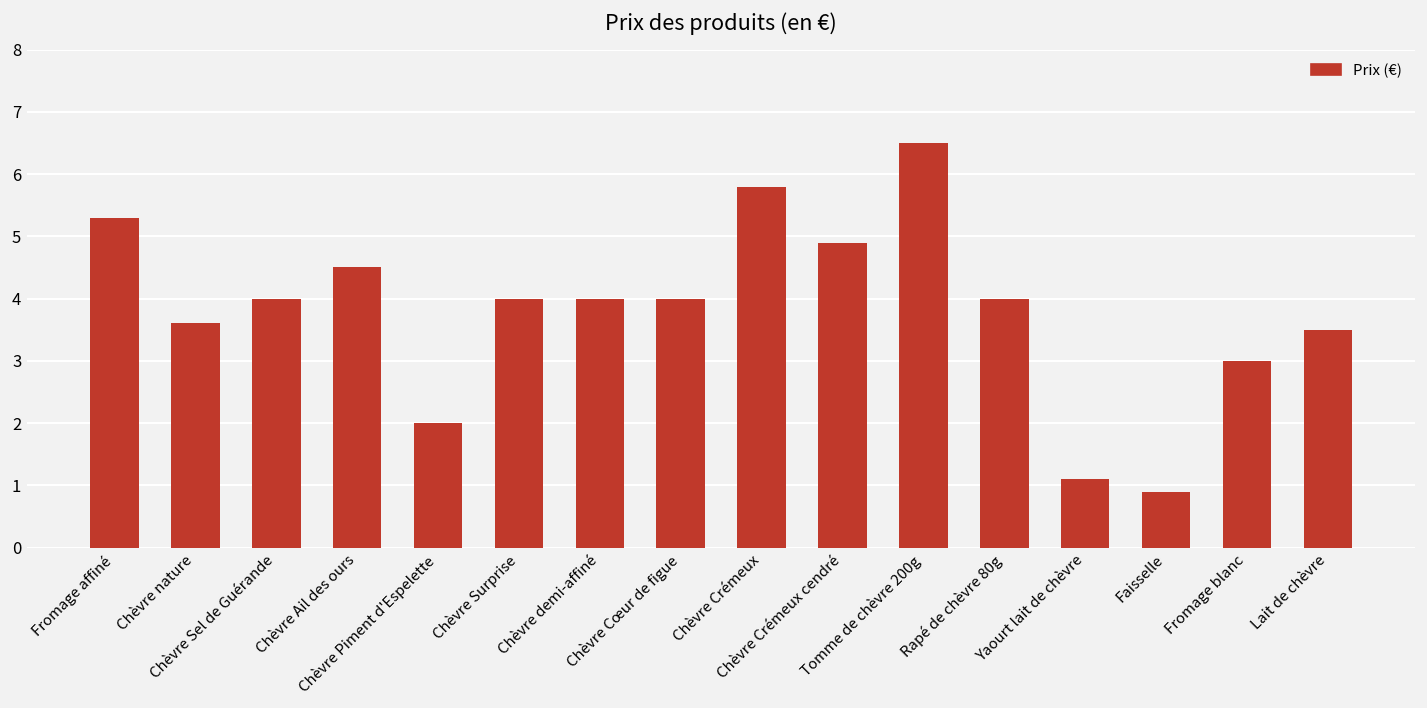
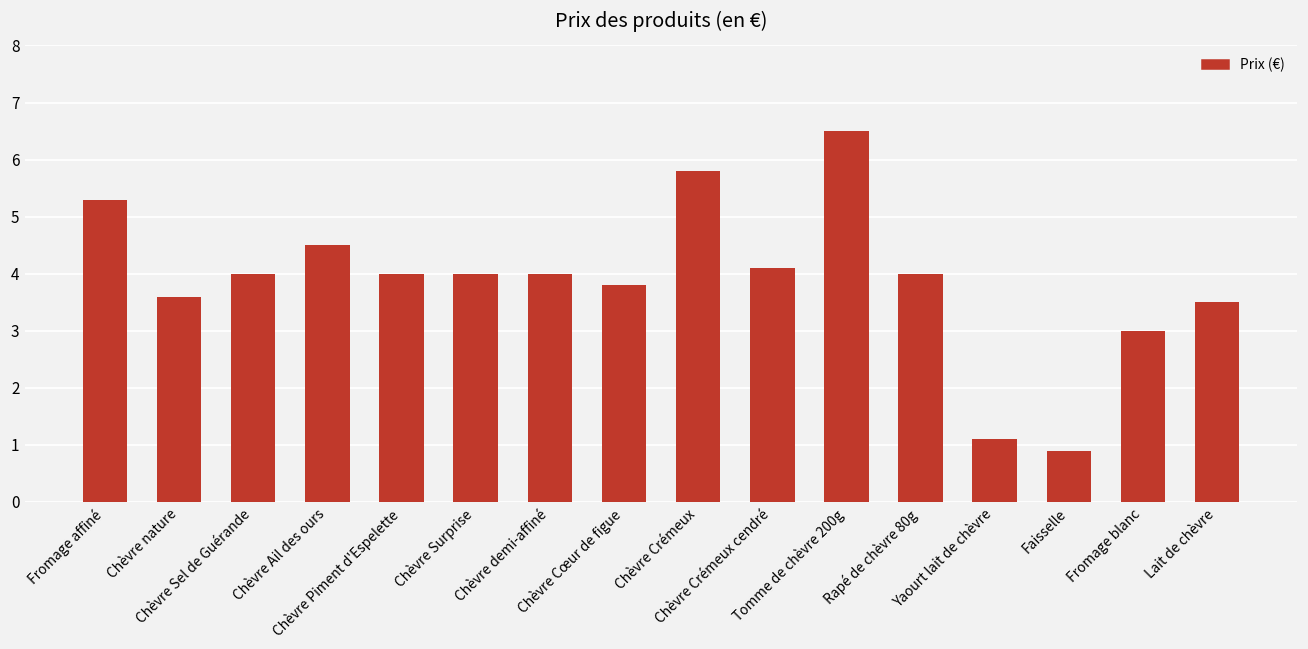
  {
    "Fromage affiné": 5.3,
    "Chèvre nature": 3.6,
    "Chèvre Sel de Guérande": 4.0,
    "Chèvre Ail des ours": 4.5,
-   "Chèvre Piment d'Espelette": 2,
+   "Chèvre Piment d'Espelette": 4,
    "Chèvre Surprise": 4.0,
    "Chèvre demi-affiné": 4.0,
-   "Chèvre Cœur de figue": 4.0,
+   "Chèvre Cœur de figue": 3.8,
    "Chèvre Crémeux": 5.8,
-   "Chèvre Crémeux cendré": 4.9,
+   "Chèvre Crémeux cendré": 4.1,
    "Tomme de chèvre 200g": 6.5,
    "Rapé de chèvre 80g": 4.0,
    "Yaourt lait de chèvre": 1.1,
    "Faisselle": 0.9,
    "Fromage blanc": 3.0,
    "Lait de chèvre": 3.5
  }
